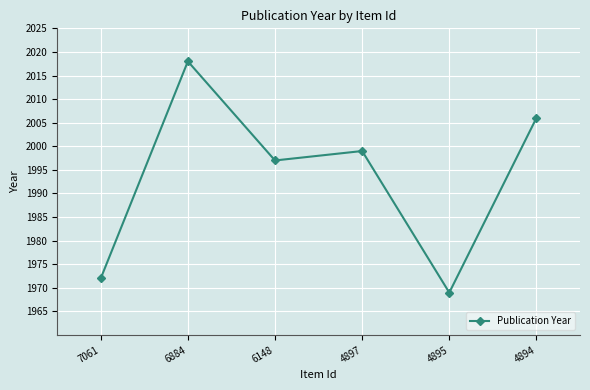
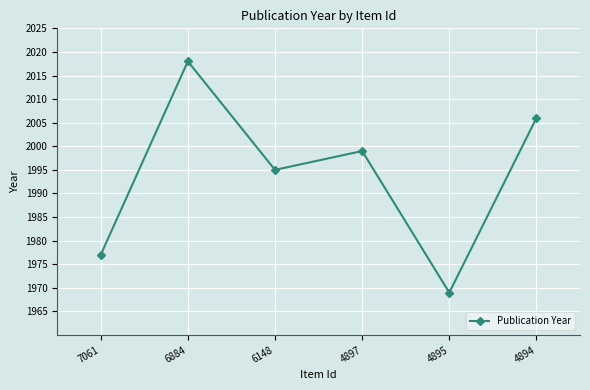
  {
-   "7061": 1972,
+   "7061": 1977,
    "6884": 2018,
-   "6148": 1997,
+   "6148": 1995,
    "4897": 1999,
    "4895": 1969,
    "4894": 2006
  }
